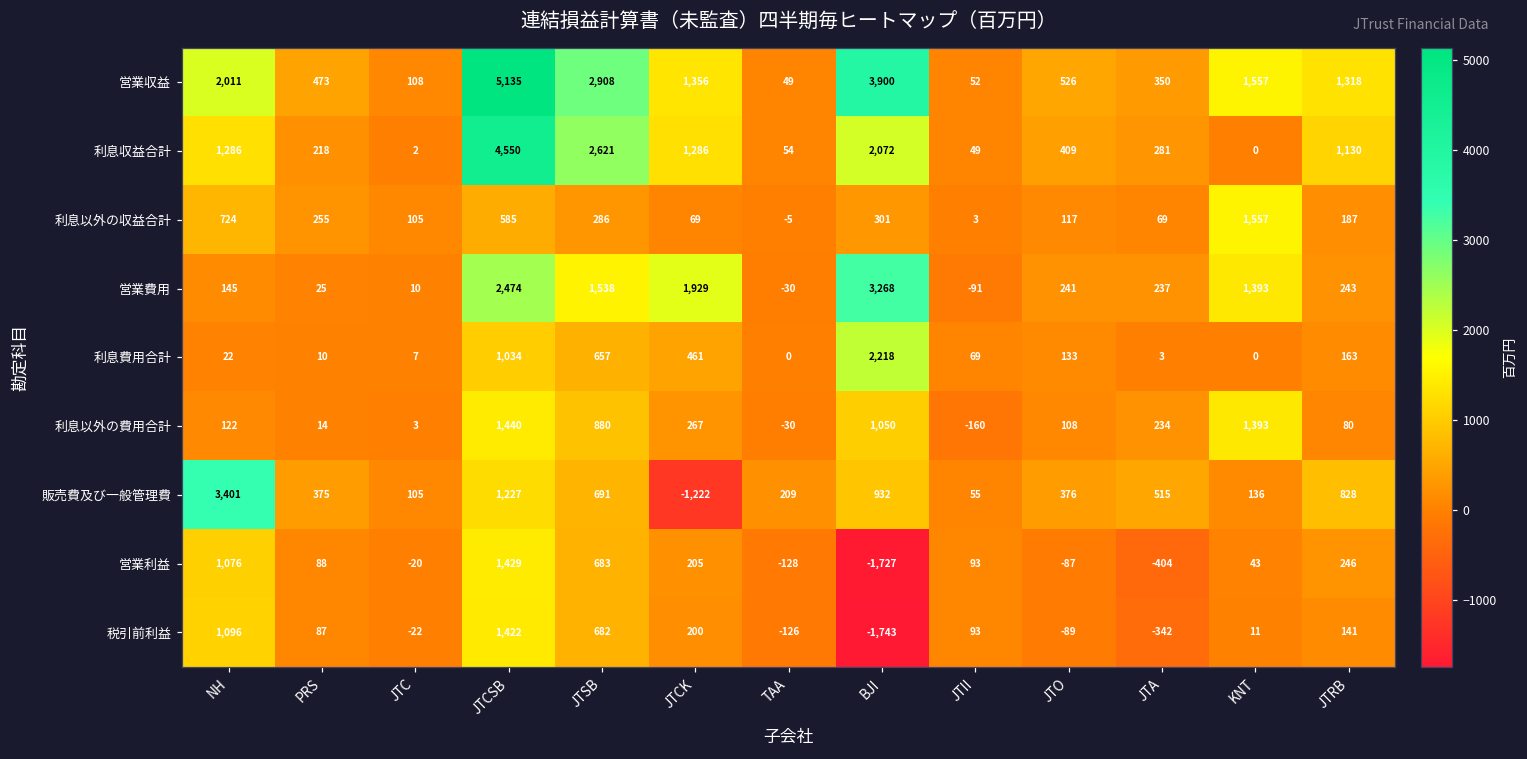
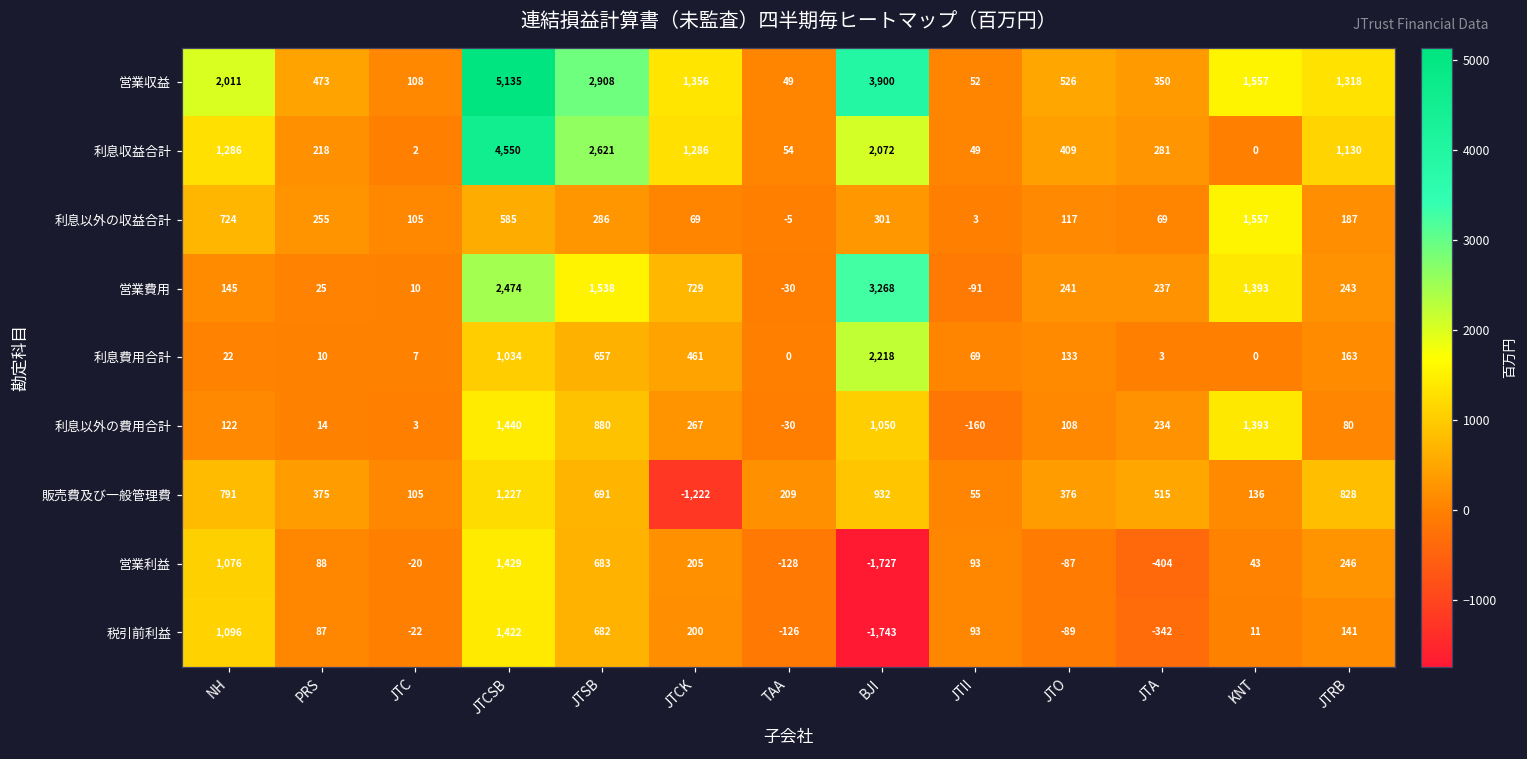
  {
    "営業収益": {
      "NH": "2,011",
      "PRS": "473",
      "JTC": "108",
      "JTCSB": "5,135",
      "JTSB": "2,908",
      "JTCK": "1,356",
      "TAA": "49",
      "BJI": "3,900",
      "JTII": "52",
      "JTO": "526",
      "JTA": "350",
      "KNT": "1,557",
      "JTRB": "1,318"
    },
    "利息収益合計": {
      "NH": "1,286",
      "PRS": "218",
      "JTC": "2",
      "JTCSB": "4,550",
      "JTSB": "2,621",
      "JTCK": "1,286",
      "TAA": "54",
      "BJI": "2,072",
      "JTII": "49",
      "JTO": "409",
      "JTA": "281",
      "KNT": "0",
      "JTRB": "1,130"
    },
    "利息以外の収益合計": {
      "NH": "724",
      "PRS": "255",
      "JTC": "105",
      "JTCSB": "585",
      "JTSB": "286",
      "JTCK": "69",
      "TAA": "-5",
      "BJI": "301",
      "JTII": "3",
      "JTO": "117",
      "JTA": "69",
      "KNT": "1,557",
      "JTRB": "187"
    },
    "営業費用": {
      "NH": "145",
      "PRS": "25",
      "JTC": "10",
      "JTCSB": "2,474",
      "JTSB": "1,538",
-     "JTCK": "1,929",
+     "JTCK": "729",
      "TAA": "-30",
      "BJI": "3,268",
      "JTII": "-91",
      "JTO": "241",
      "JTA": "237",
      "KNT": "1,393",
      "JTRB": "243"
    },
    "利息費用合計": {
      "NH": "22",
      "PRS": "10",
      "JTC": "7",
      "JTCSB": "1,034",
      "JTSB": "657",
      "JTCK": "461",
      "TAA": "0",
      "BJI": "2,218",
      "JTII": "69",
      "JTO": "133",
      "JTA": "3",
      "KNT": "0",
      "JTRB": "163"
    },
    "利息以外の費用合計": {
      "NH": "122",
      "PRS": "14",
      "JTC": "3",
      "JTCSB": "1,440",
      "JTSB": "880",
      "JTCK": "267",
      "TAA": "-30",
      "BJI": "1,050",
      "JTII": "-160",
      "JTO": "108",
      "JTA": "234",
      "KNT": "1,393",
      "JTRB": "80"
    },
    "販売費及び一般管理費": {
-     "NH": "3,401",
+     "NH": "791",
      "PRS": "375",
      "JTC": "105",
      "JTCSB": "1,227",
      "JTSB": "691",
      "JTCK": "-1,222",
      "TAA": "209",
      "BJI": "932",
      "JTII": "55",
      "JTO": "376",
      "JTA": "515",
      "KNT": "136",
      "JTRB": "828"
    },
    "営業利益": {
      "NH": "1,076",
      "PRS": "88",
      "JTC": "-20",
      "JTCSB": "1,429",
      "JTSB": "683",
      "JTCK": "205",
      "TAA": "-128",
      "BJI": "-1,727",
      "JTII": "93",
      "JTO": "-87",
      "JTA": "-404",
      "KNT": "43",
      "JTRB": "246"
    },
    "税引前利益": {
      "NH": "1,096",
      "PRS": "87",
      "JTC": "-22",
      "JTCSB": "1,422",
      "JTSB": "682",
      "JTCK": "200",
      "TAA": "-126",
      "BJI": "-1,743",
      "JTII": "93",
      "JTO": "-89",
      "JTA": "-342",
      "KNT": "11",
      "JTRB": "141"
    }
  }
